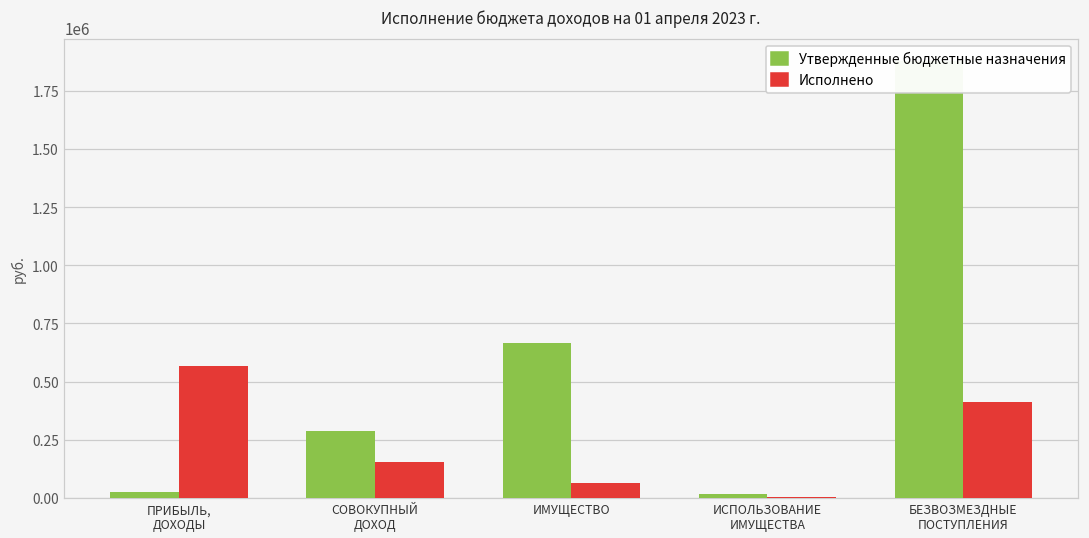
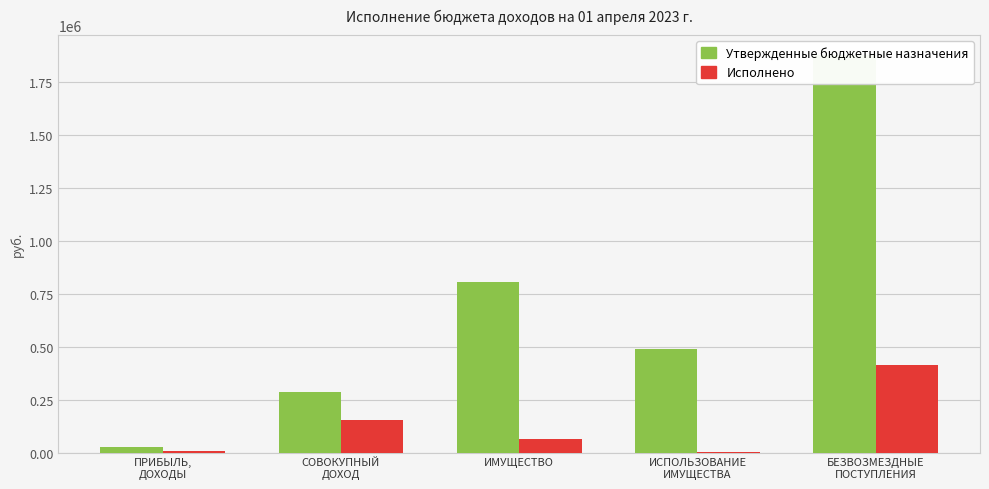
  {
    "Утвержденные бюджетные назначения": {
      "ПРИБЫЛЬ, ДОХОДЫ": 30000,
      "СОВОКУПНЫЙ ДОХОД": 290000,
-     "ИМУЩЕСТВО": 660000,
-     "ИСПОЛЬЗОВАНИЕ ИМУЩЕСТВА": 20000
+     "ИМУЩЕСТВО": 810000,
+     "ИСПОЛЬЗОВАНИЕ ИМУЩЕСТВА": 490000
    },
    "Исполнено": {
-     "ПРИБЫЛЬ, ДОХОДЫ": 570000,
+     "ПРИБЫЛЬ, ДОХОДЫ": 10000,
      "СОВОКУПНЫЙ ДОХОД": 150000,
      "ИМУЩЕСТВО": 60000,
      "БЕЗВОЗМЕЗДНЫЕ ПОСТУПЛЕНИЯ": 410000
    }
  }
